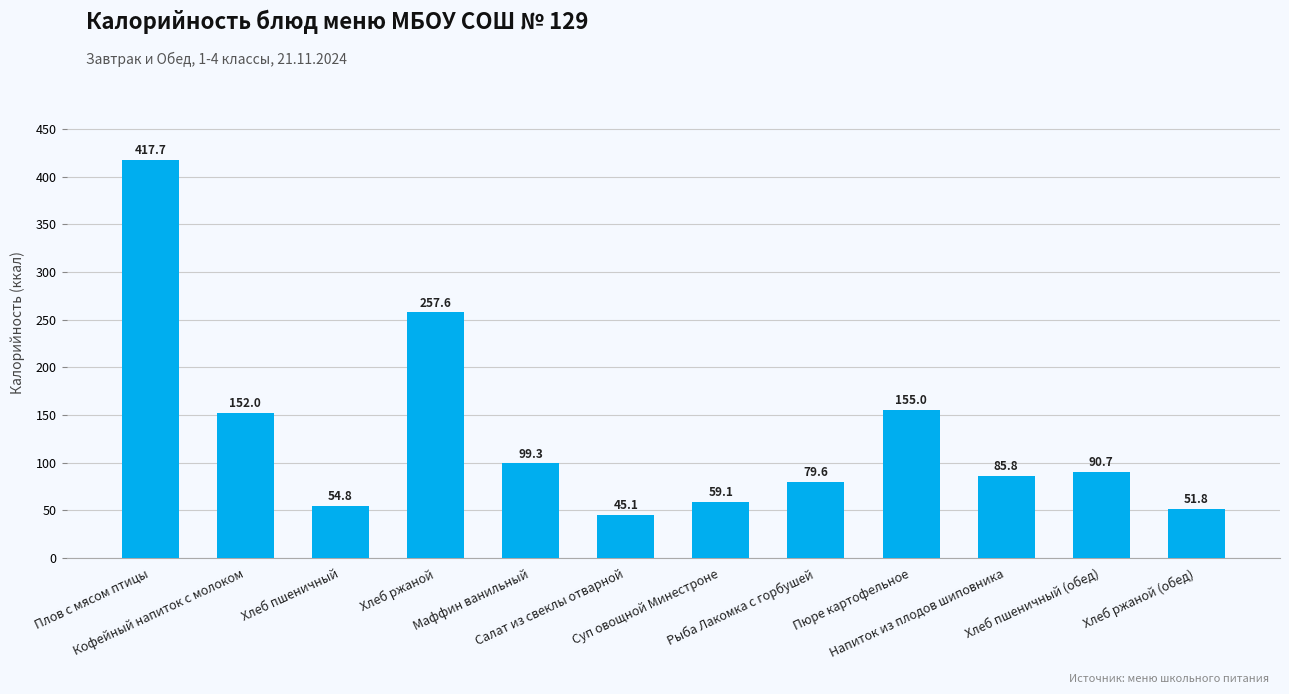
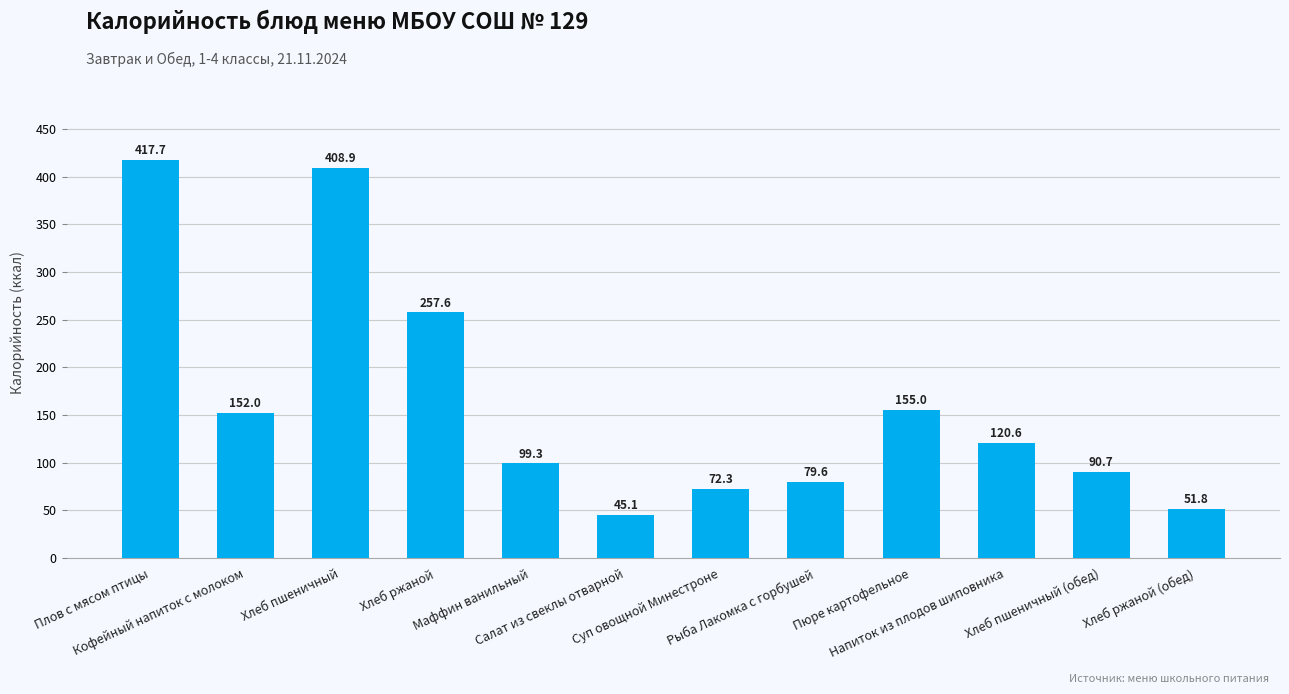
  {
    "Плов с мясом птицы": 417.7,
    "Кофейный напиток с молоком": 152.0,
-   "Хлеб пшеничный": 54.8,
+   "Хлеб пшеничный": 408.9,
    "Хлеб ржаной": 257.6,
    "Маффин ванильный": 99.3,
    "Салат из свеклы отварной": 45.1,
-   "Суп овощной Минестроне": 59.1,
+   "Суп овощной Минестроне": 72.3,
    "Рыба Лакомка с горбушей": 79.6,
    "Пюре картофельное": 155.0,
-   "Напиток из плодов шиповника": 85.8,
+   "Напиток из плодов шиповника": 120.6,
    "Хлеб пшеничный (обед)": 90.7,
    "Хлеб ржаной (обед)": 51.8
  }
